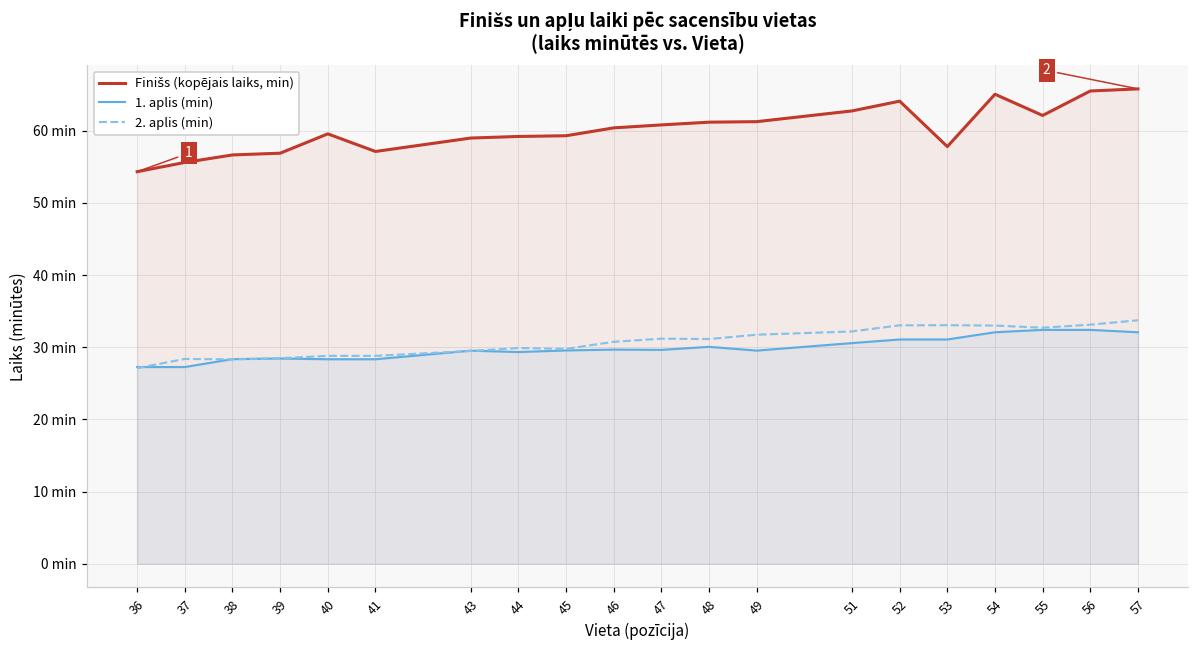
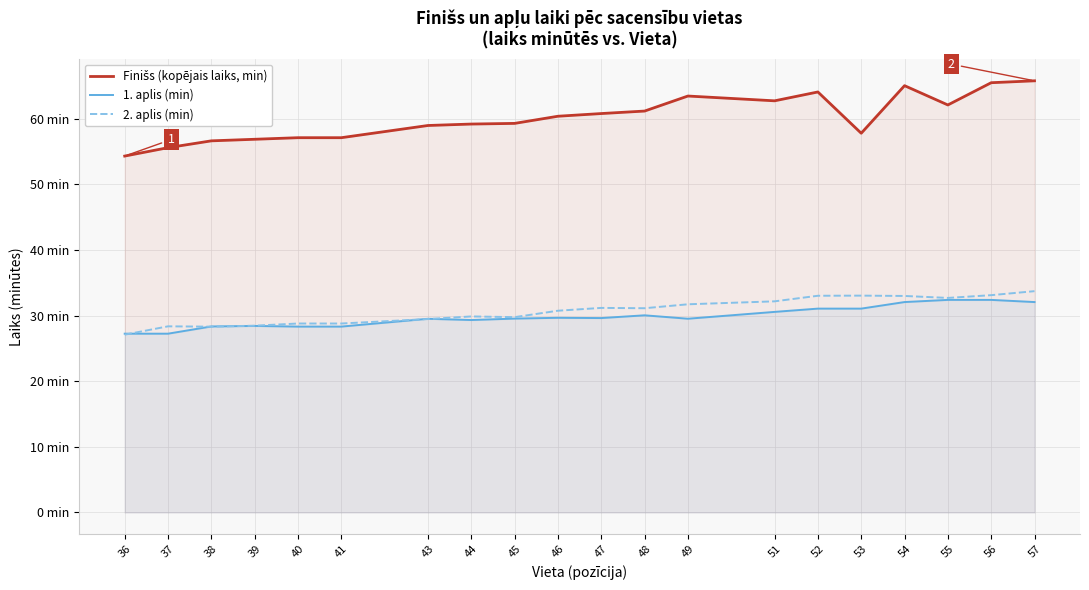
  {
    "Finišs (kopējais laiks, min)": {
      "36": "54 min",
      "38": "57 min",
      "39": "57 min",
-     "40": "60 min",
+     "40": "57 min",
      "41": "57 min",
      "43": "59 min",
      "44": "59 min",
      "45": "59 min",
      "46": "60 min",
      "47": "61 min",
      "48": "61 min",
-     "49": "61 min",
+     "49": "63 min",
      "51": "63 min",
      "52": "64 min",
      "53": "58 min",
      "54": "65 min",
      "55": "62 min",
      "56": "66 min",
      "57": "66 min"
    }
  }
